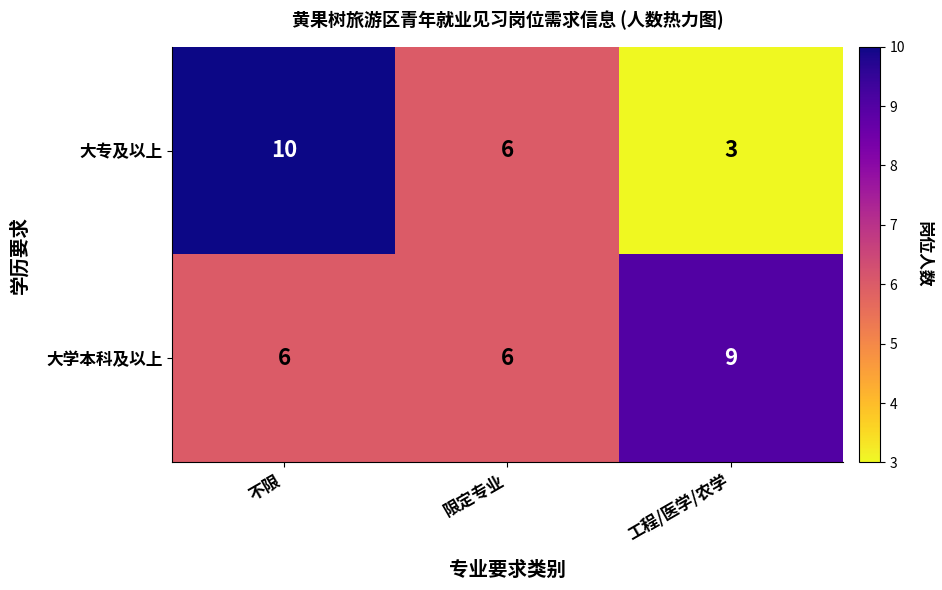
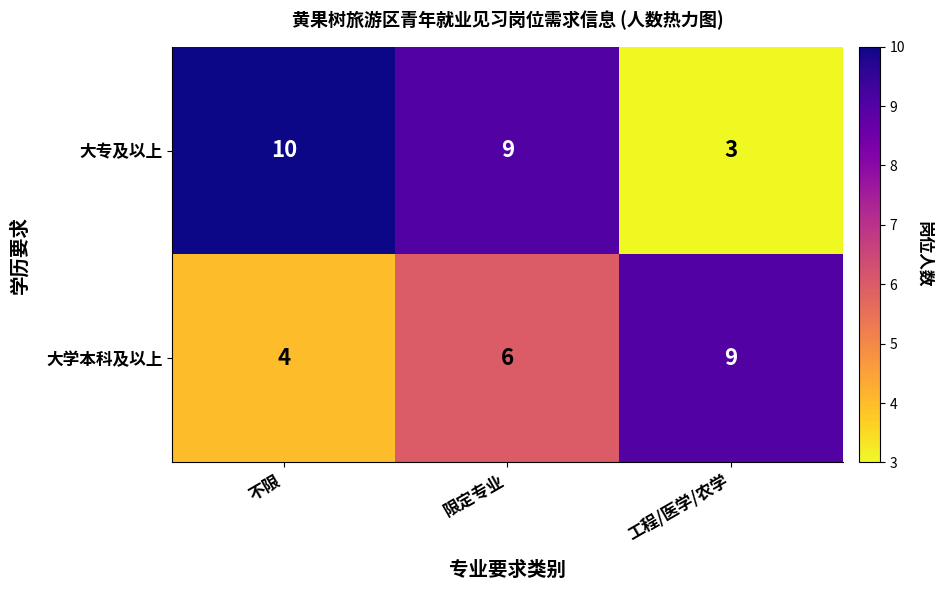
  {
    "大专及以上": {
      "不限": 10,
-     "限定专业": 6,
+     "限定专业": 9,
      "工程/医学/农学": 3
    },
    "大学本科及以上": {
-     "不限": 6,
+     "不限": 4,
      "限定专业": 6,
      "工程/医学/农学": 9
    }
  }
